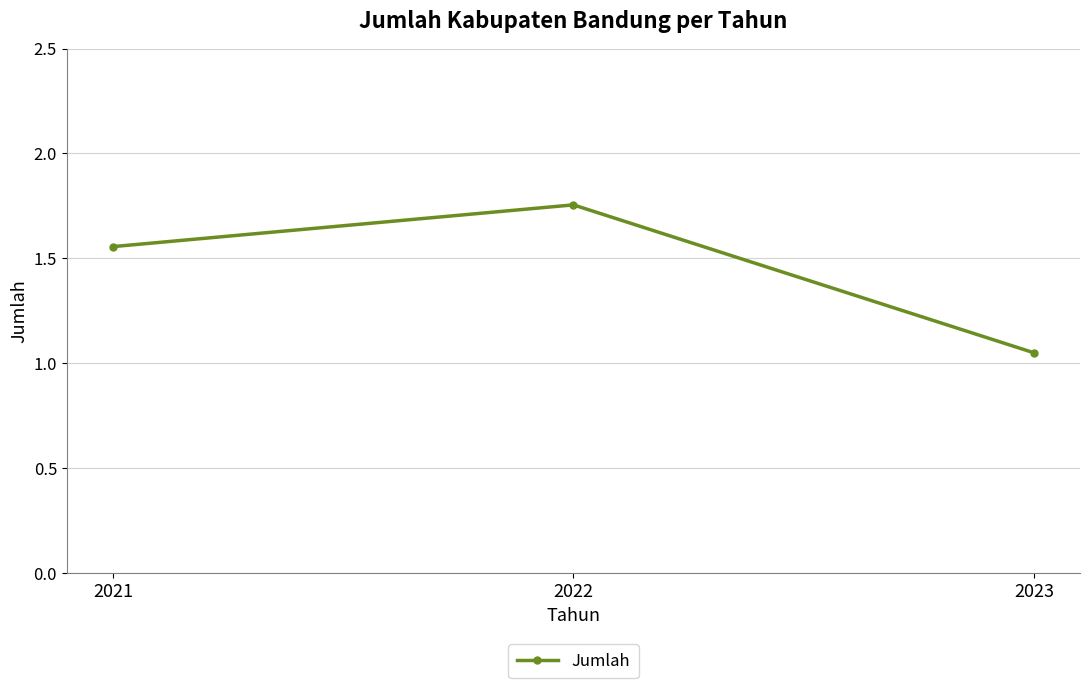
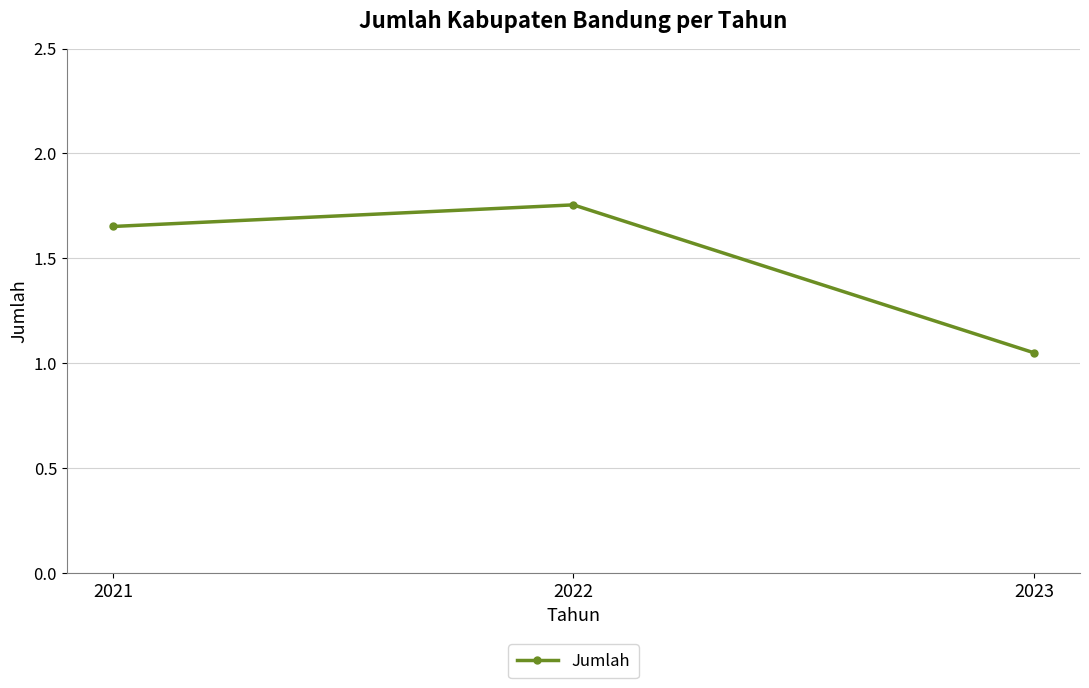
  {
-   "2021": 1.56,
+   "2021": 1.65,
    "2022": 1.76,
    "2023": 1.05
  }
